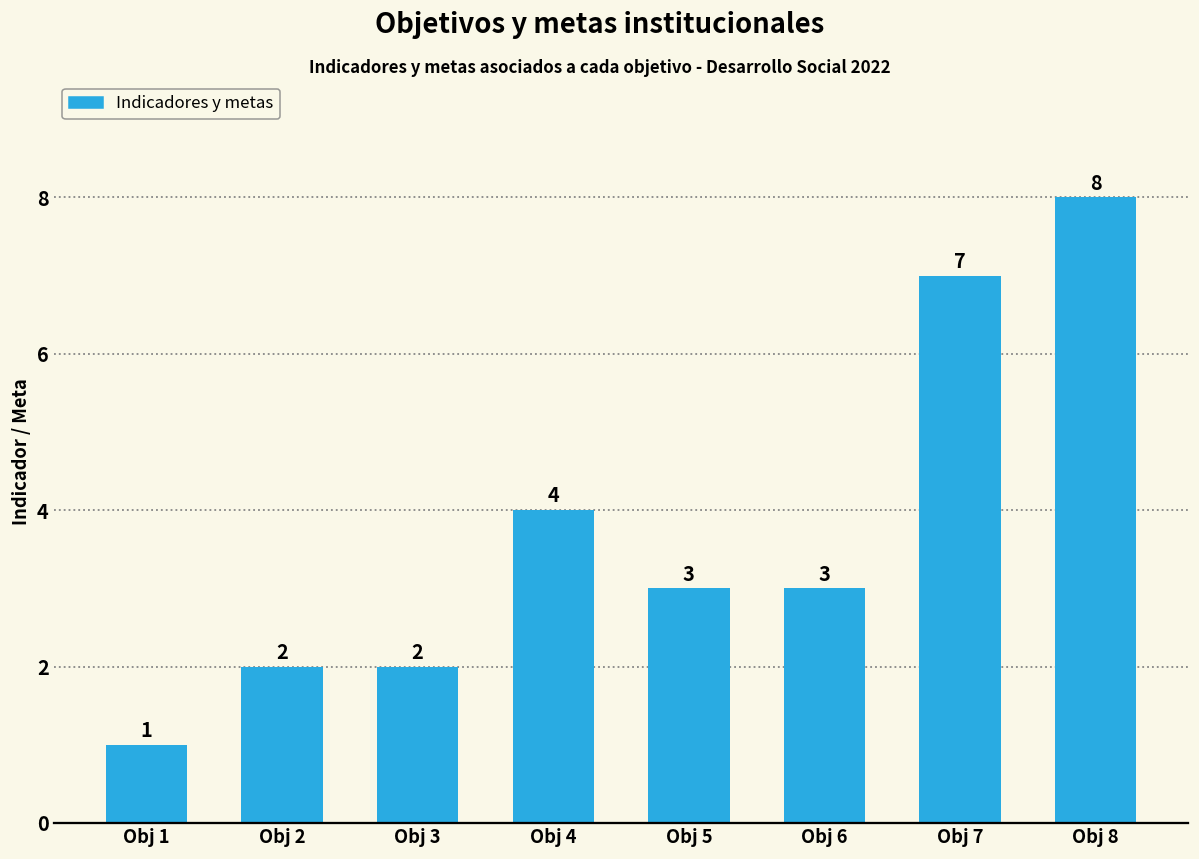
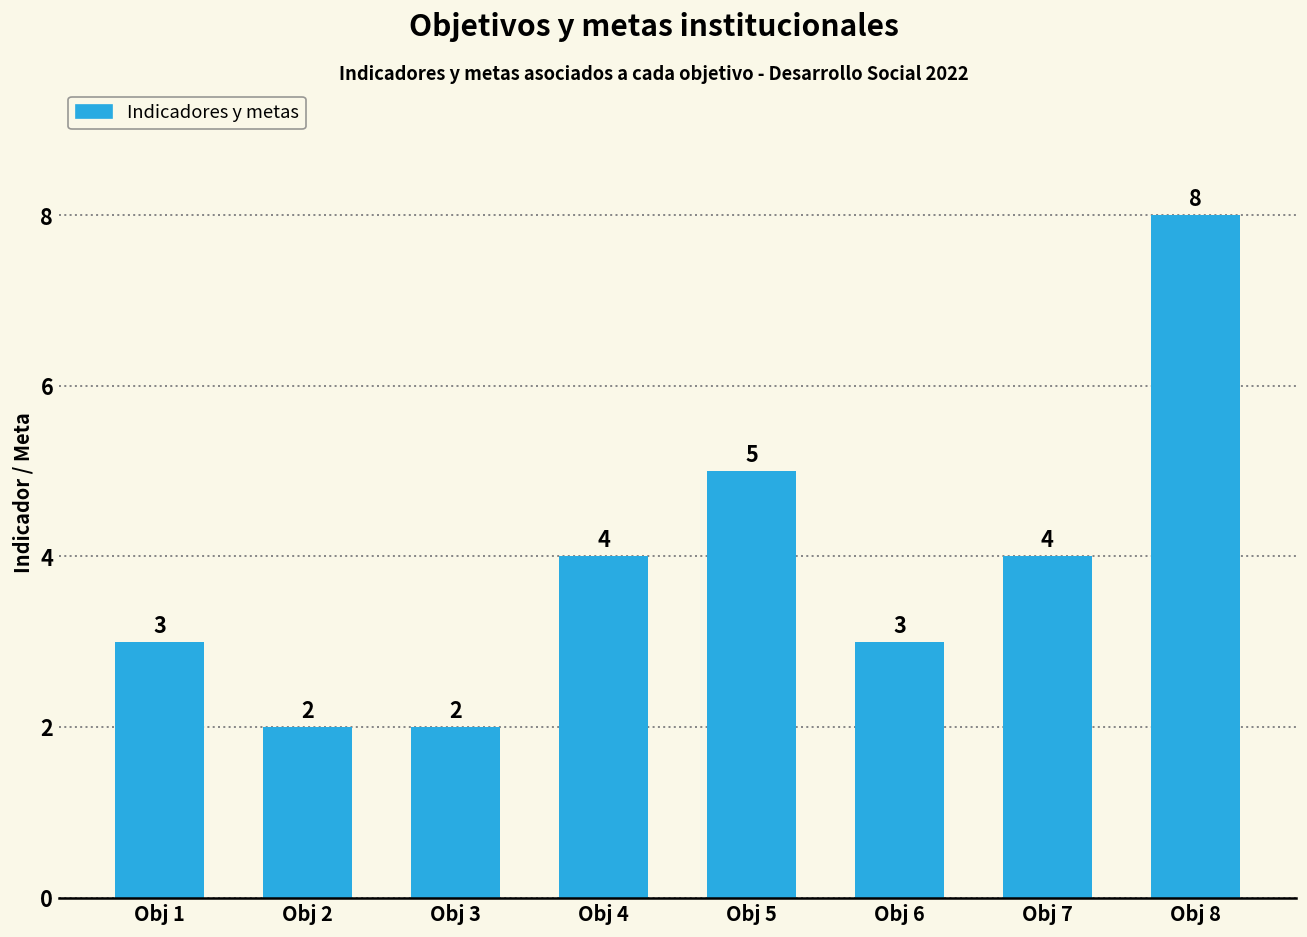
  {
-   "Obj 1": 1,
+   "Obj 1": 3,
    "Obj 2": 2,
    "Obj 3": 2,
    "Obj 4": 4,
-   "Obj 5": 3,
+   "Obj 5": 5,
    "Obj 6": 3,
-   "Obj 7": 7,
+   "Obj 7": 4,
    "Obj 8": 8
  }
